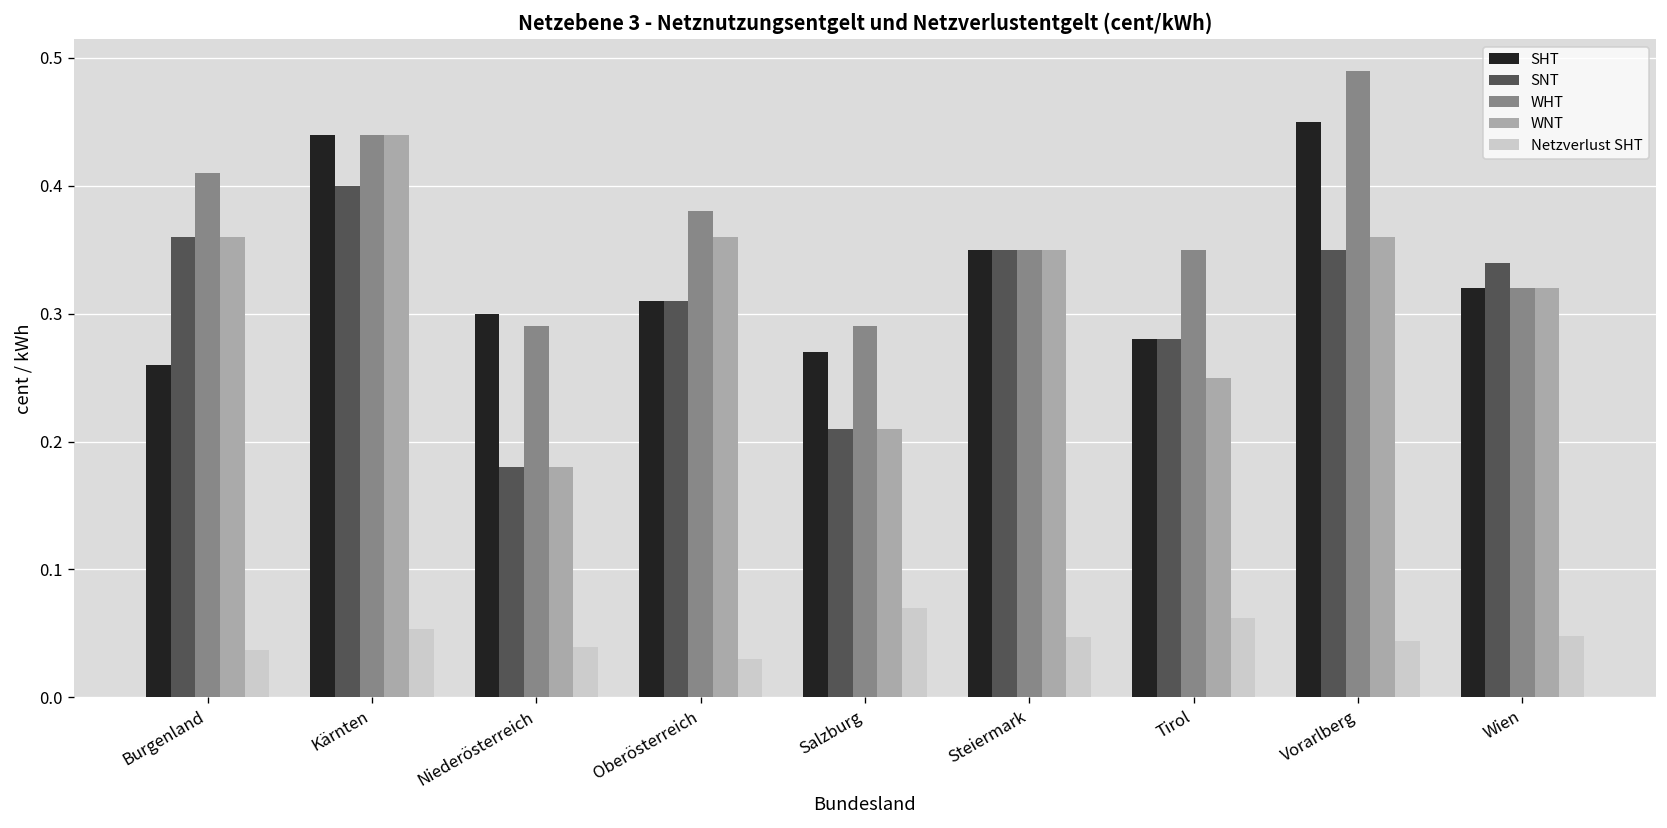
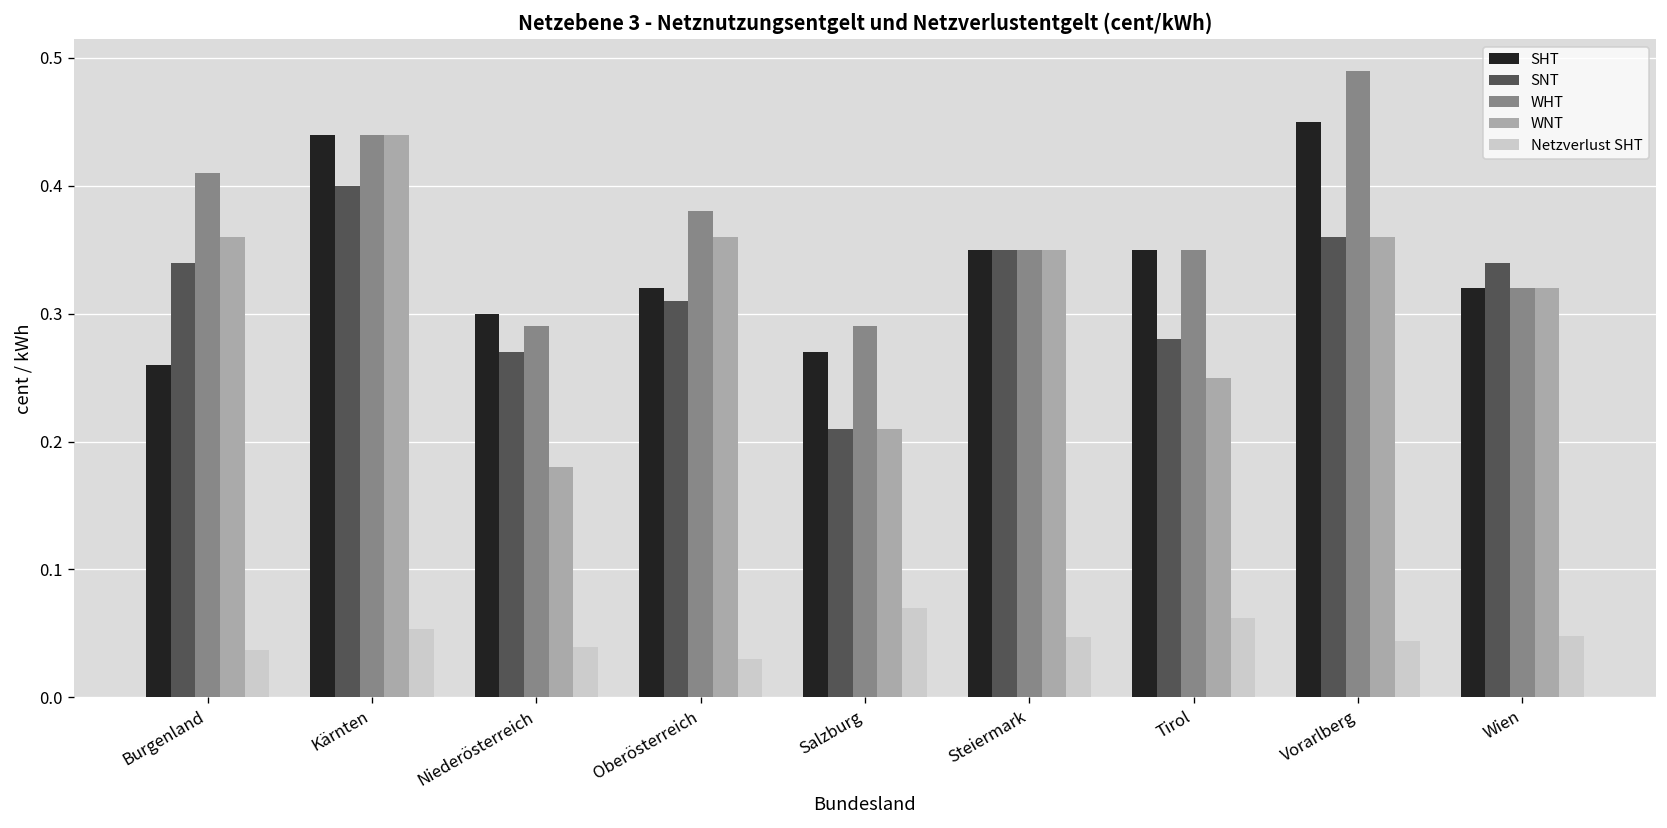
  {
    "SHT": {
      "Burgenland": 0.26,
      "Kärnten": 0.44,
      "Niederösterreich": 0.30,
-     "Oberösterreich": 0.31,
+     "Oberösterreich": 0.32,
      "Salzburg": 0.27,
      "Steiermark": 0.35,
-     "Tirol": 0.28,
+     "Tirol": 0.35,
      "Vorarlberg": 0.45,
      "Wien": 0.32
    },
    "SNT": {
-     "Burgenland": 0.36,
+     "Burgenland": 0.34,
      "Kärnten": 0.40,
-     "Niederösterreich": 0.18,
+     "Niederösterreich": 0.27,
      "Oberösterreich": 0.31,
      "Salzburg": 0.21,
      "Steiermark": 0.35,
      "Tirol": 0.28,
-     "Vorarlberg": 0.35,
+     "Vorarlberg": 0.36,
      "Wien": 0.34
    }
  }
